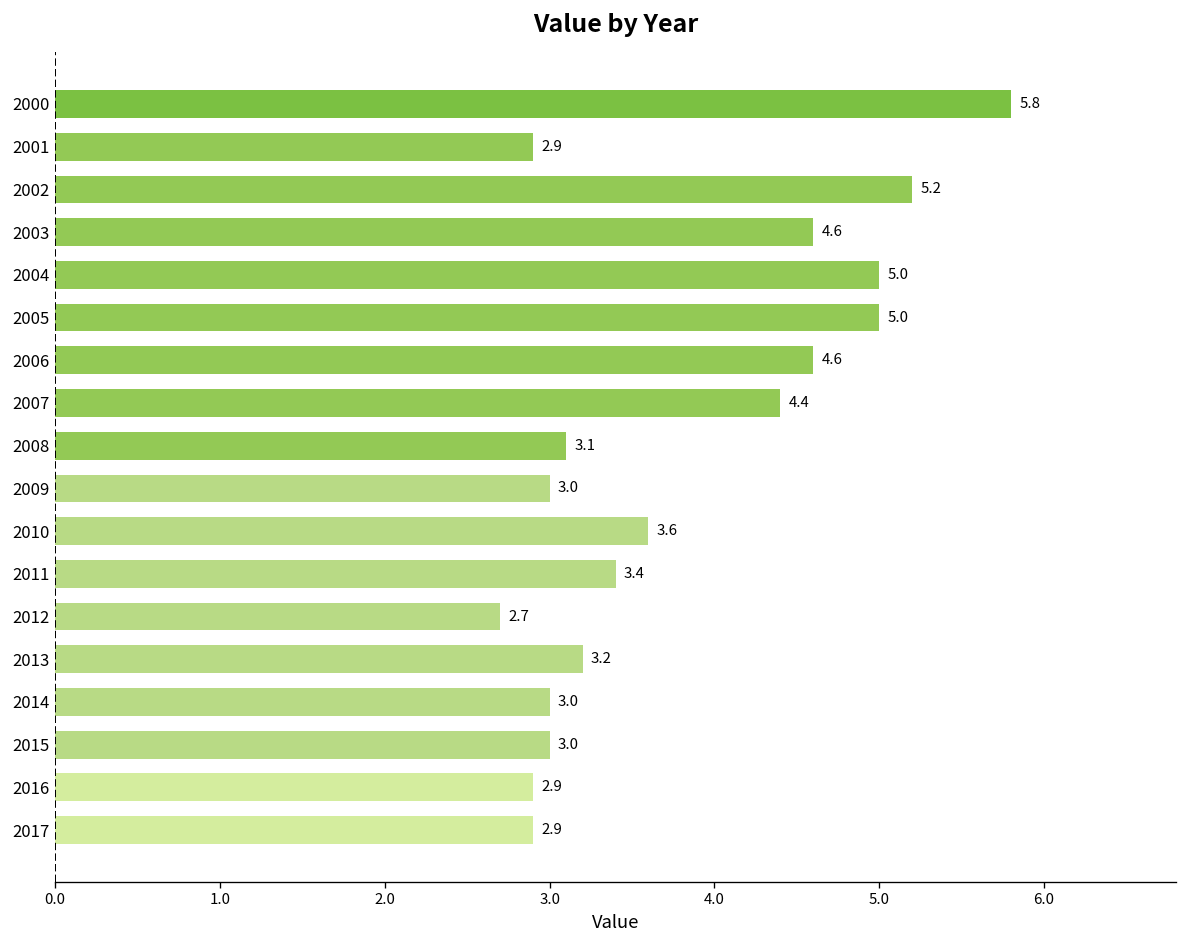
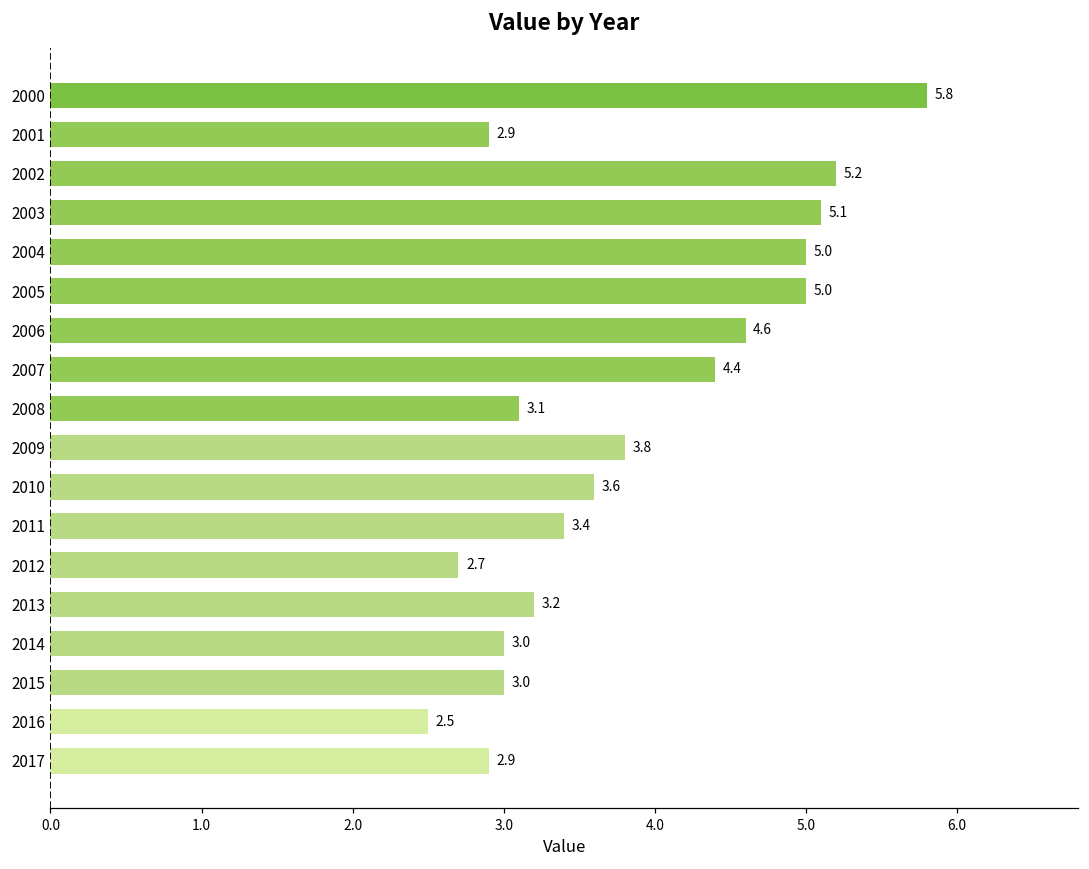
  {
    "2000": 5.8,
    "2001": 2.9,
    "2002": 5.2,
-   "2003": 4.6,
+   "2003": 5.1,
    "2004": 5.0,
    "2005": 5.0,
    "2006": 4.6,
    "2007": 4.4,
    "2008": 3.1,
-   "2009": 3.0,
+   "2009": 3.8,
    "2010": 3.6,
    "2011": 3.4,
    "2012": 2.7,
    "2013": 3.2,
    "2014": 3.0,
    "2015": 3.0,
-   "2016": 2.9,
+   "2016": 2.5,
    "2017": 2.9
  }
